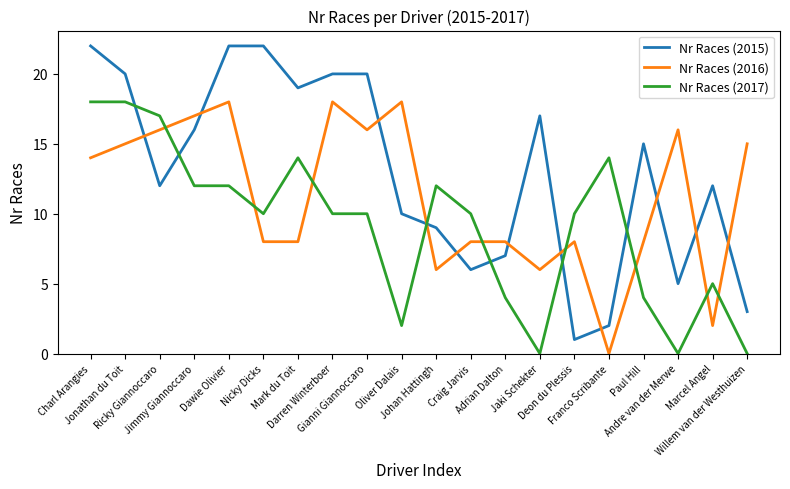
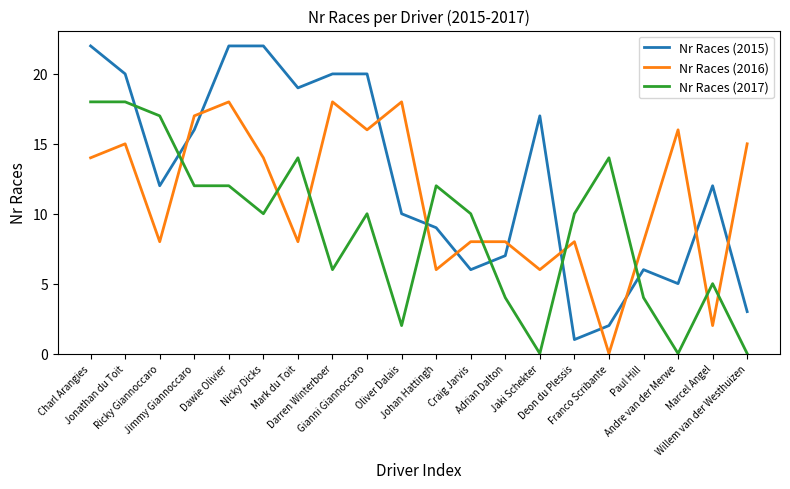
  {
    "Nr Races (2015)": {
      "Charl Arangies": 22,
      "Jonathan du Toit": 20,
      "Ricky Giannoccaro": 12,
      "Jimmy Giannoccaro": 16,
      "Dawie Olivier": 22,
      "Nicky Dicks": 22,
      "Mark du Toit": 19,
      "Darren Winterboer": 20,
      "Gianni Giannoccaro": 20,
      "Oliver Dalais": 10,
      "Johan Hattingh": 9,
      "Craig Jarvis": 6,
      "Adrian Dalton": 7,
      "Jaki Schekter": 17,
      "Deon du Plessis": 1,
      "Franco Scribante": 2,
-     "Paul Hill": 15,
+     "Paul Hill": 6,
      "Andre van der Merwe": 5,
      "Marcel Angel": 12,
      "Willem van der Westhuizen": 3
    },
    "Nr Races (2016)": {
      "Charl Arangies": 14,
      "Jonathan du Toit": 15,
-     "Ricky Giannoccaro": 16,
+     "Ricky Giannoccaro": 8,
      "Jimmy Giannoccaro": 17,
      "Dawie Olivier": 18,
-     "Nicky Dicks": 8,
+     "Nicky Dicks": 14,
      "Mark du Toit": 8,
      "Darren Winterboer": 18,
      "Gianni Giannoccaro": 16,
      "Oliver Dalais": 18,
      "Johan Hattingh": 6,
      "Craig Jarvis": 8,
      "Adrian Dalton": 8,
      "Jaki Schekter": 6,
      "Deon du Plessis": 8,
      "Franco Scribante": 0,
      "Paul Hill": 8,
      "Andre van der Merwe": 16,
      "Marcel Angel": 2,
      "Willem van der Westhuizen": 15
    },
    "Nr Races (2017)": {
      "Charl Arangies": 18,
      "Jonathan du Toit": 18,
      "Ricky Giannoccaro": 17,
      "Jimmy Giannoccaro": 12,
      "Dawie Olivier": 12,
      "Nicky Dicks": 10,
      "Mark du Toit": 14,
-     "Darren Winterboer": 10,
+     "Darren Winterboer": 6,
      "Gianni Giannoccaro": 10,
      "Oliver Dalais": 2,
      "Johan Hattingh": 12,
      "Craig Jarvis": 10,
      "Adrian Dalton": 4,
      "Jaki Schekter": 0,
      "Deon du Plessis": 10,
      "Franco Scribante": 14,
      "Paul Hill": 4,
      "Andre van der Merwe": 0,
      "Marcel Angel": 5,
      "Willem van der Westhuizen": 0
    }
  }
